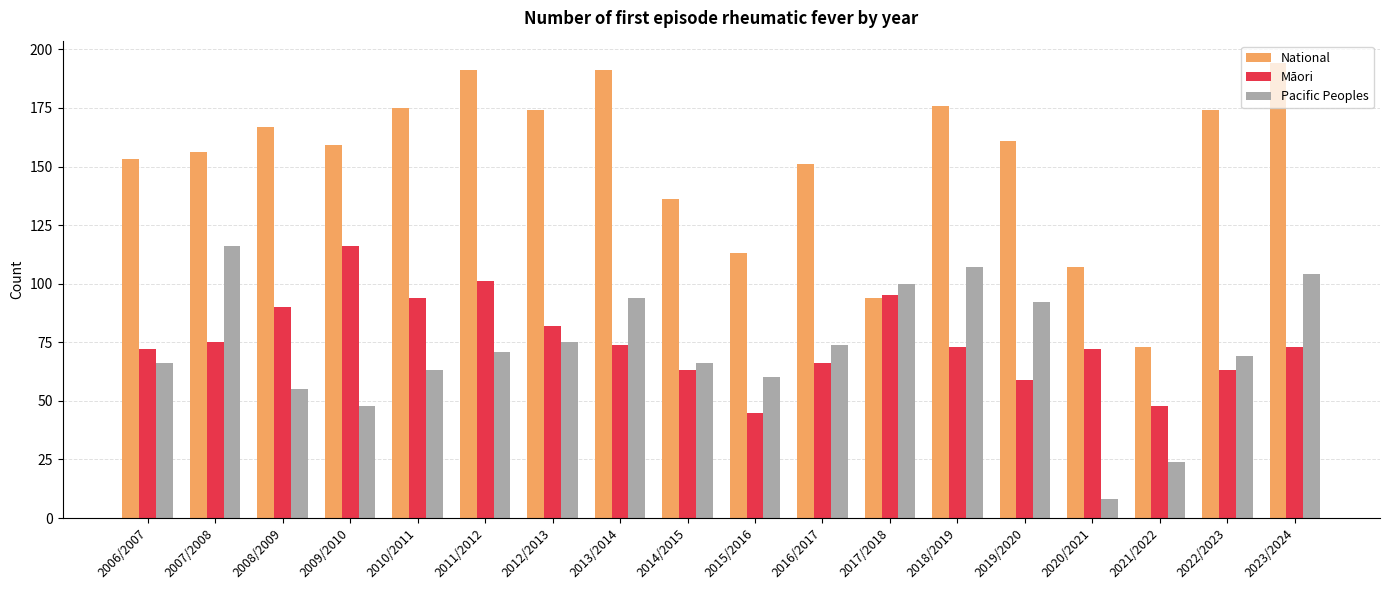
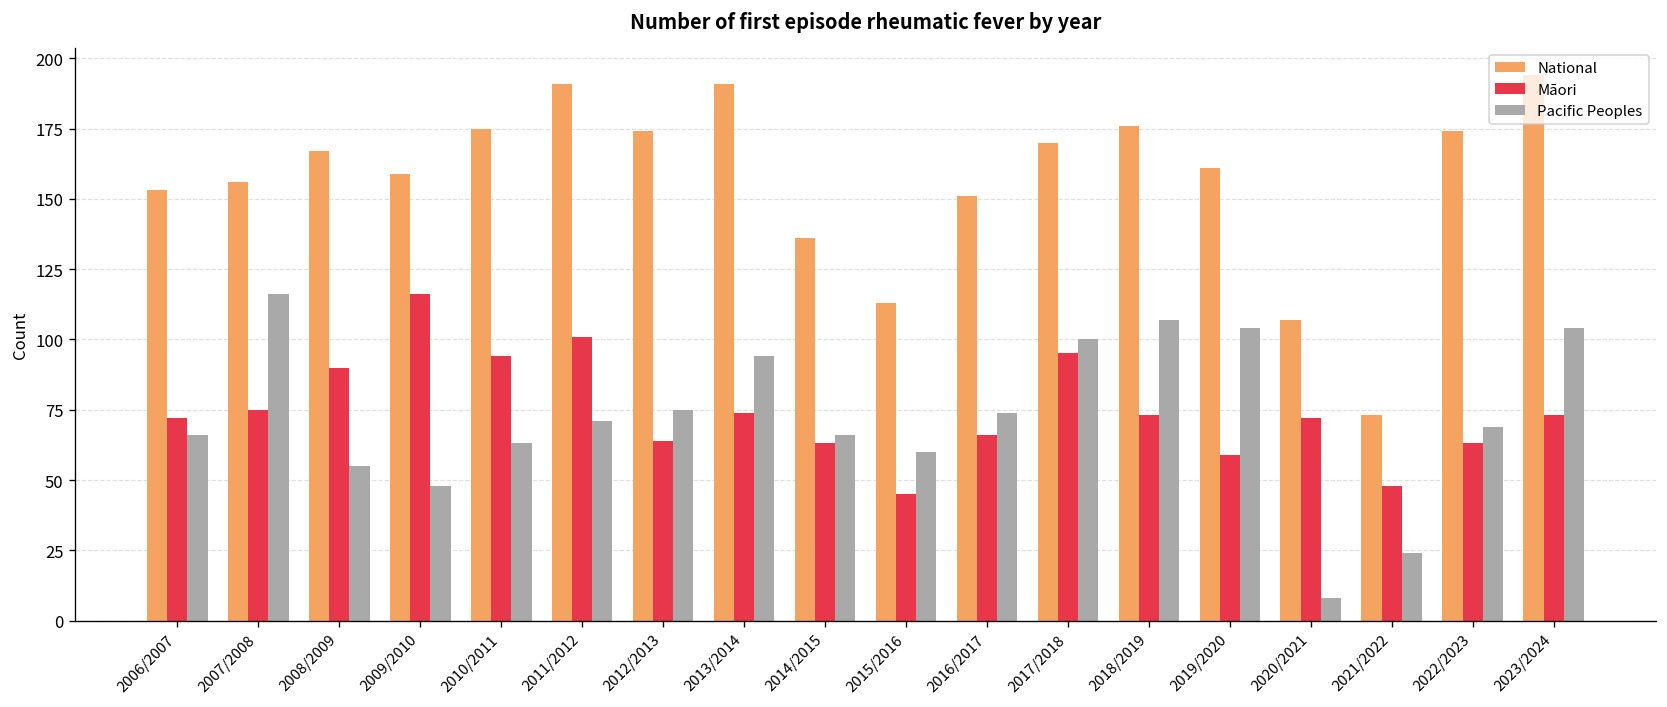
  {
    "National": {
      "2006/2007": 153,
      "2007/2008": 156,
      "2008/2009": 167,
      "2009/2010": 159,
      "2010/2011": 175,
      "2011/2012": 191,
      "2012/2013": 174,
      "2013/2014": 191,
      "2014/2015": 136,
      "2015/2016": 113,
      "2016/2017": 151,
-     "2017/2018": 94,
+     "2017/2018": 170,
      "2018/2019": 176,
      "2019/2020": 161,
      "2020/2021": 107,
      "2021/2022": 73,
      "2022/2023": 174
    },
    "Māori": {
      "2006/2007": 72,
      "2007/2008": 75,
      "2008/2009": 90,
      "2009/2010": 116,
      "2010/2011": 94,
      "2011/2012": 101,
-     "2012/2013": 82,
+     "2012/2013": 64,
      "2013/2014": 74,
      "2014/2015": 63,
      "2015/2016": 45,
      "2016/2017": 66,
      "2017/2018": 95,
      "2018/2019": 73,
      "2019/2020": 59,
      "2020/2021": 72,
      "2021/2022": 48,
      "2022/2023": 63,
      "2023/2024": 73
    },
    "Pacific Peoples": {
      "2006/2007": 66,
      "2007/2008": 116,
      "2008/2009": 55,
      "2009/2010": 48,
      "2010/2011": 63,
      "2011/2012": 71,
      "2012/2013": 75,
      "2013/2014": 94,
      "2014/2015": 66,
      "2015/2016": 60,
      "2016/2017": 74,
      "2017/2018": 100,
      "2018/2019": 107,
-     "2019/2020": 92,
+     "2019/2020": 104,
      "2020/2021": 8,
      "2021/2022": 24,
      "2022/2023": 69,
      "2023/2024": 104
    }
  }
